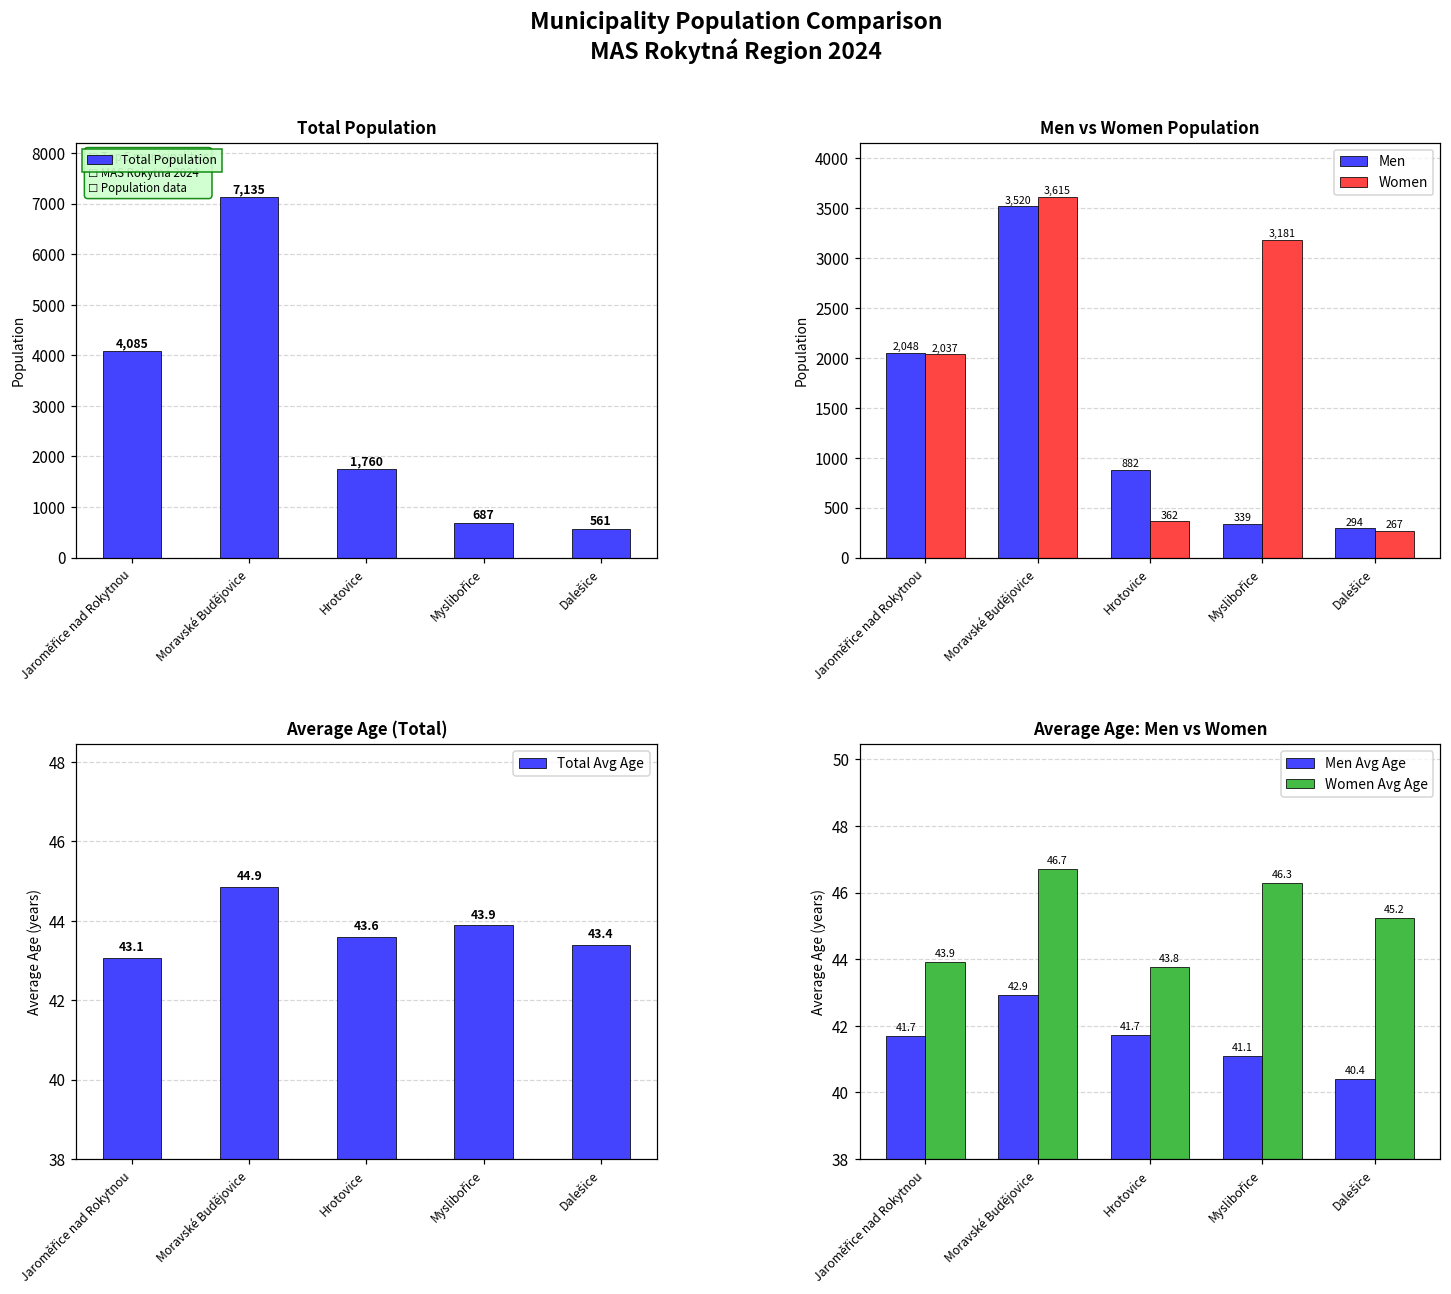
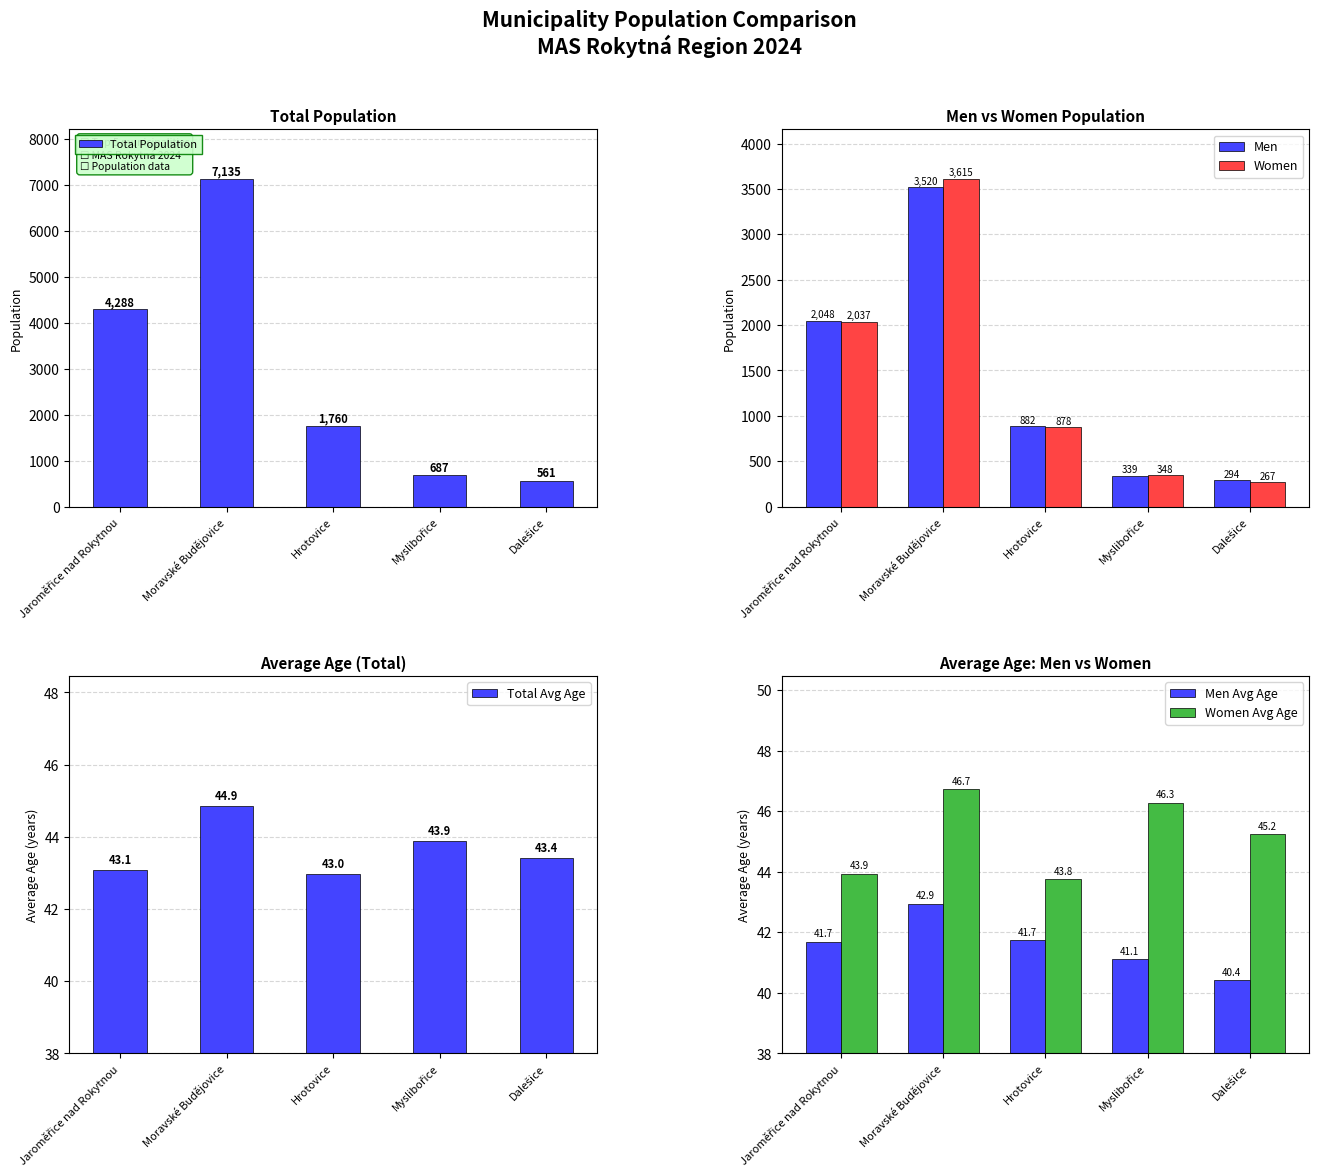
  {
    "Total Population": {
-     "Jaroměřice nad Rokytnou": "4,085",
+     "Jaroměřice nad Rokytnou": "4,288",
      "Moravské Budějovice": "7,135",
      "Hrotovice": "1,760",
      "Myslibořice": "687",
      "Dalešice": "561"
    },
    "Men vs Women Population": {
      "Men": {
        "Jaroměřice nad Rokytnou": "2,048",
        "Moravské Budějovice": "3,520",
        "Hrotovice": "882",
        "Myslibořice": "339",
        "Dalešice": "294"
      },
      "Women": {
        "Jaroměřice nad Rokytnou": "2,037",
        "Moravské Budějovice": "3,615",
-       "Hrotovice": "362",
-       "Myslibořice": "3,181",
+       "Hrotovice": "878",
+       "Myslibořice": "348",
        "Dalešice": "267"
      }
    },
    "Average Age (Total)": {
      "Jaroměřice nad Rokytnou": "43.1",
      "Moravské Budějovice": "44.9",
-     "Hrotovice": "43.6",
+     "Hrotovice": "43.0",
      "Myslibořice": "43.9",
      "Dalešice": "43.4"
    },
    "Average Age: Men vs Women": {
      "Men Avg Age": {
        "Jaroměřice nad Rokytnou": "41.7",
        "Moravské Budějovice": "42.9",
        "Hrotovice": "41.7",
        "Myslibořice": "41.1",
        "Dalešice": "40.4"
      },
      "Women Avg Age": {
        "Jaroměřice nad Rokytnou": "43.9",
        "Moravské Budějovice": "46.7",
        "Hrotovice": "43.8",
        "Myslibořice": "46.3",
        "Dalešice": "45.2"
      }
    }
  }
